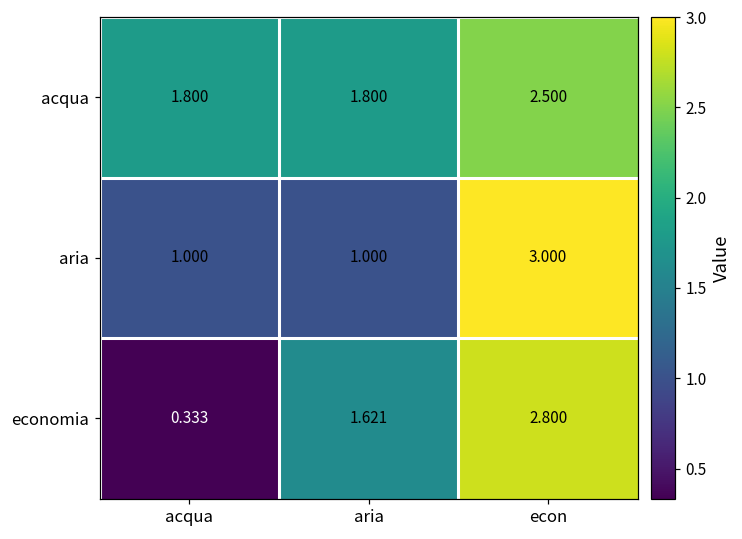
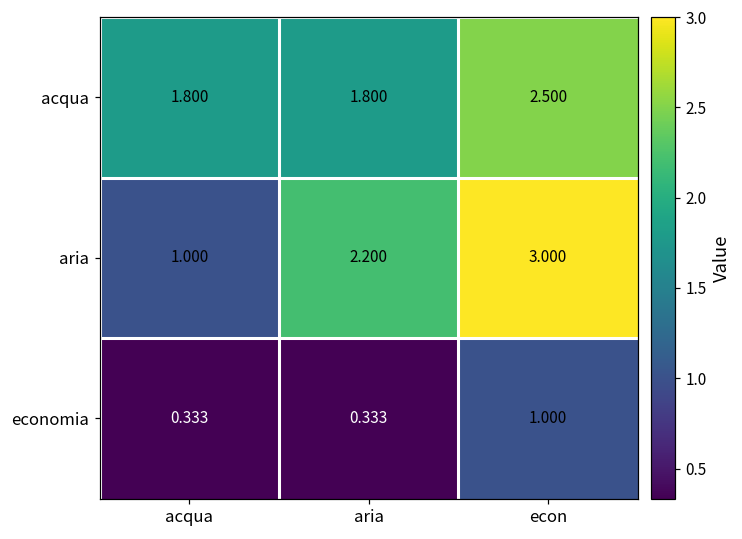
  {
    "acqua": {
      "acqua": 1.800,
      "aria": 1.800,
      "econ": 2.500
    },
    "aria": {
      "acqua": 1.000,
-     "aria": 1.000,
+     "aria": 2.200,
      "econ": 3.000
    },
    "economia": {
      "acqua": 0.333,
-     "aria": 1.621,
-     "econ": 2.800
+     "aria": 0.333,
+     "econ": 1.000
    }
  }
